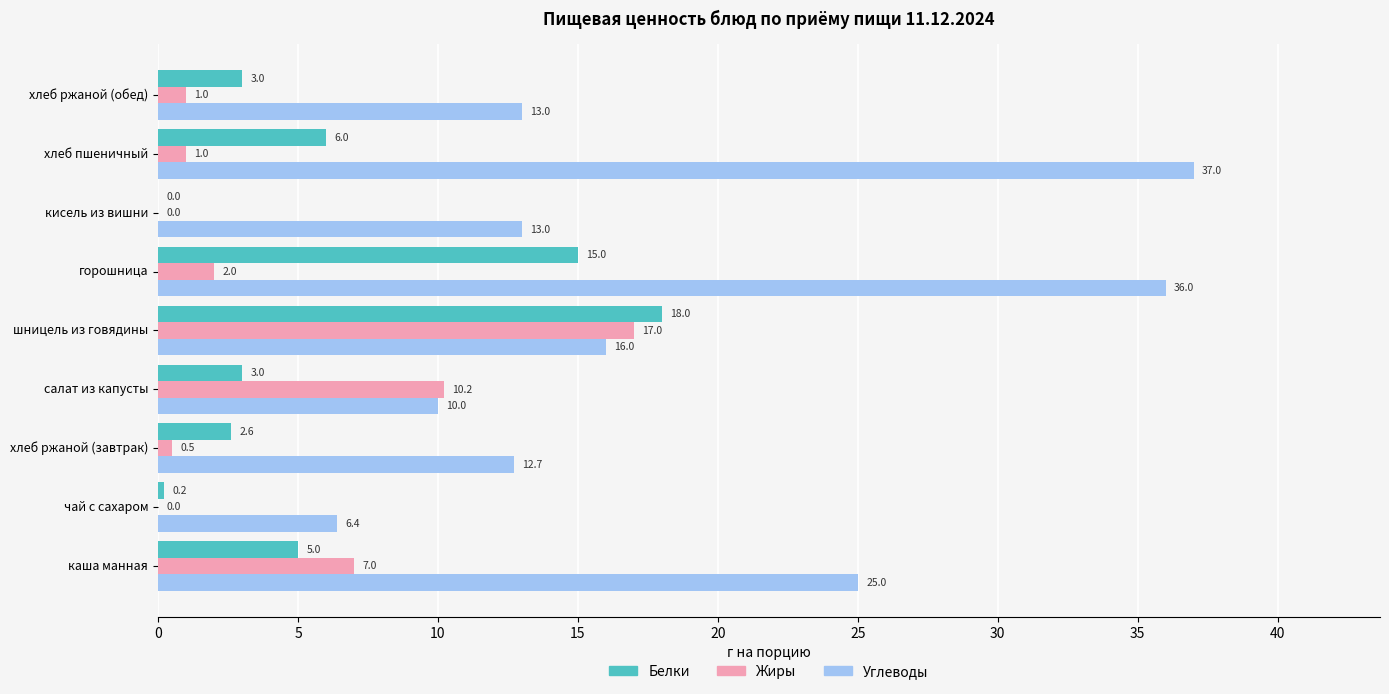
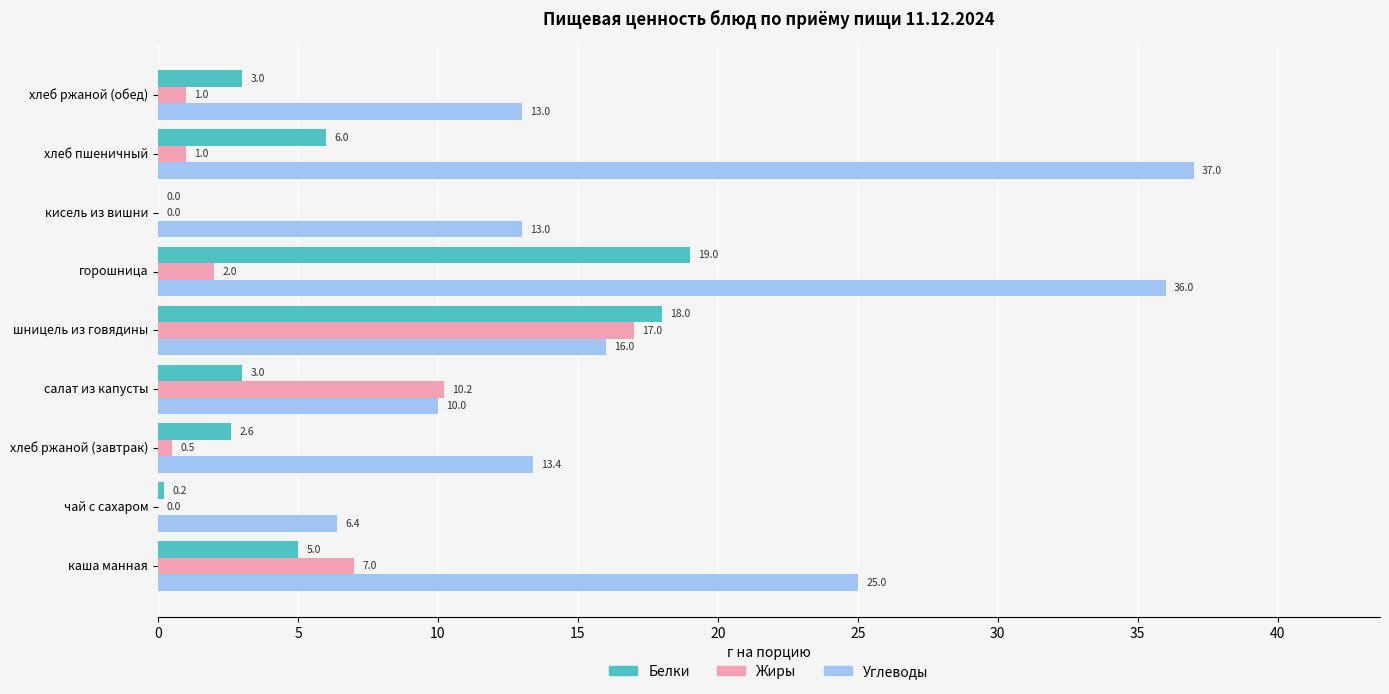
  {
    "Белки": {
      "хлеб ржаной (обед)": 3.0,
      "хлеб пшеничный": 6.0,
      "кисель из вишни": 0.0,
-     "горошница": 15.0,
+     "горошница": 19.0,
      "шницель из говядины": 18.0,
      "салат из капусты": 3.0,
      "хлеб ржаной (завтрак)": 2.6,
      "чай с сахаром": 0.2,
      "каша манная": 5.0
    },
    "Жиры": {
      "хлеб ржаной (обед)": 1.0,
      "хлеб пшеничный": 1.0,
      "кисель из вишни": 0.0,
      "горошница": 2.0,
      "шницель из говядины": 17.0,
      "салат из капусты": 10.2,
      "хлеб ржаной (завтрак)": 0.5,
      "чай с сахаром": 0.0,
      "каша манная": 7.0
    },
    "Углеводы": {
      "хлеб ржаной (обед)": 13.0,
      "хлеб пшеничный": 37.0,
      "кисель из вишни": 13.0,
      "горошница": 36.0,
      "шницель из говядины": 16.0,
      "салат из капусты": 10.0,
-     "хлеб ржаной (завтрак)": 12.7,
+     "хлеб ржаной (завтрак)": 13.4,
      "чай с сахаром": 6.4,
      "каша манная": 25.0
    }
  }
